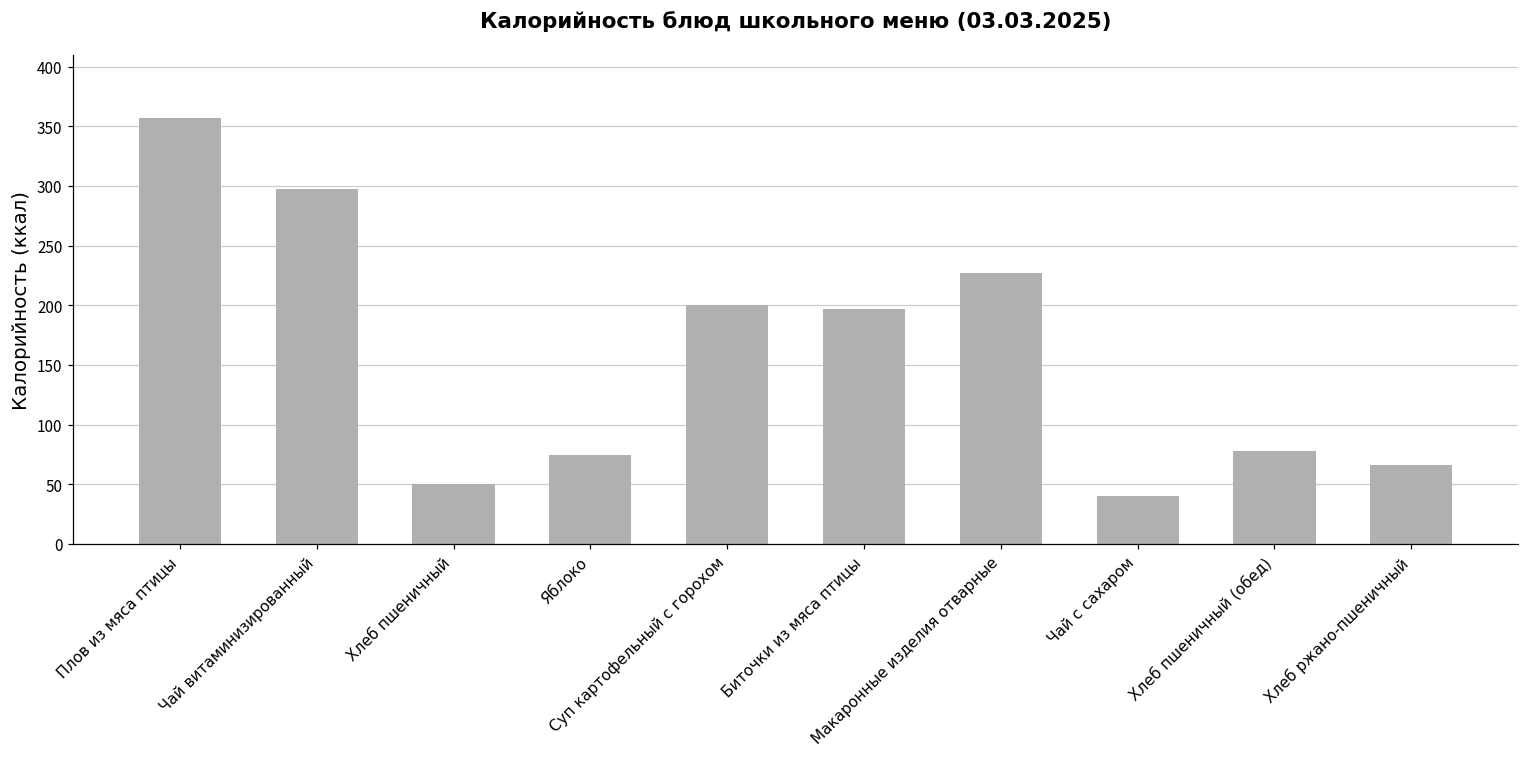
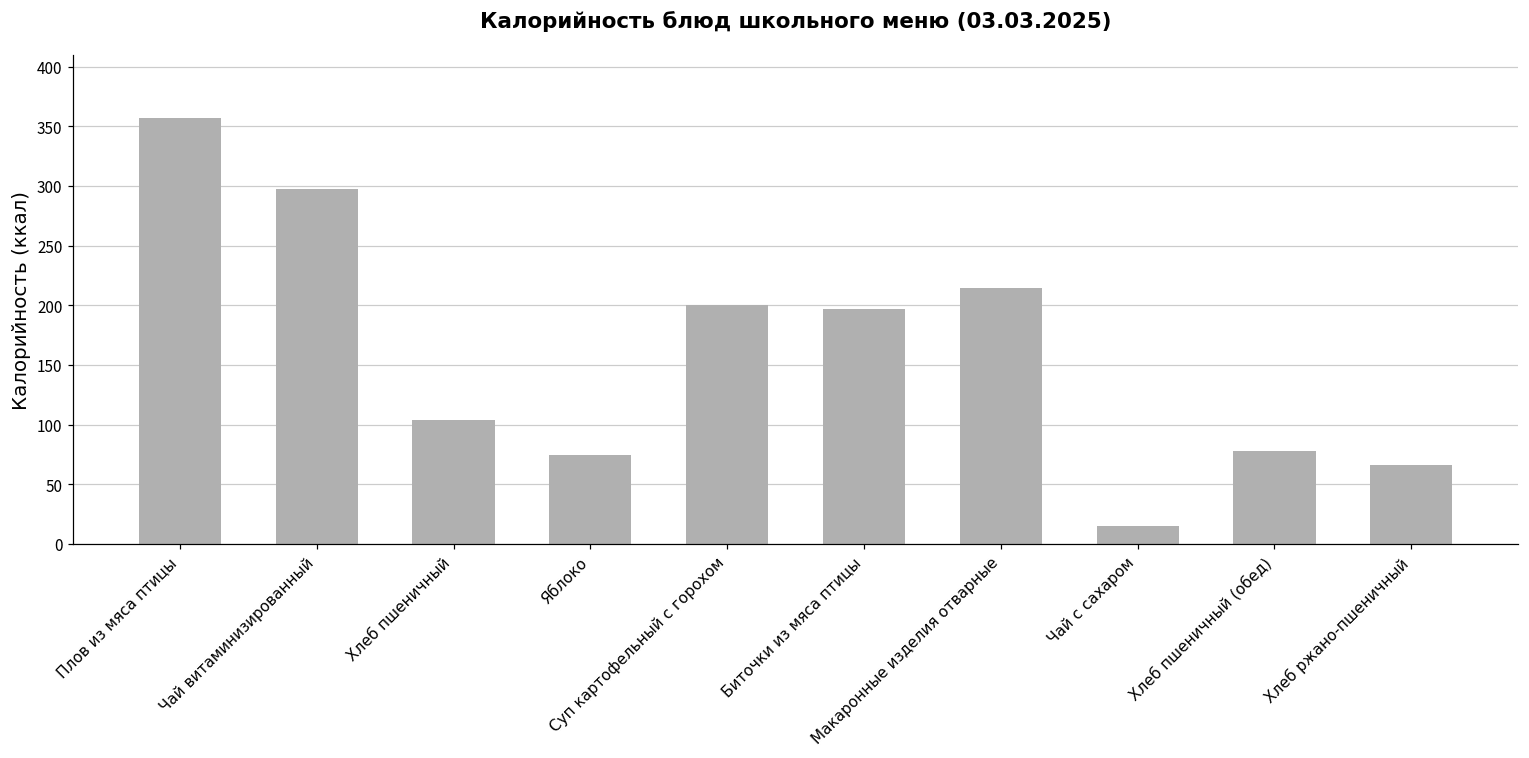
  {
    "Плов из мяса птицы": 357,
    "Чай витаминизированный": 297,
-   "Хлеб пшеничный": 50,
+   "Хлеб пшеничный": 104,
    "Яблоко": 75,
    "Суп картофельный с горохом": 200,
    "Биточки из мяса птицы": 197,
-   "Макаронные изделия отварные": 227,
-   "Чай с сахаром": 40,
+   "Макаронные изделия отварные": 214,
+   "Чай с сахаром": 15,
    "Хлеб пшеничный (обед)": 78,
    "Хлеб ржано-пшеничный": 66
  }
